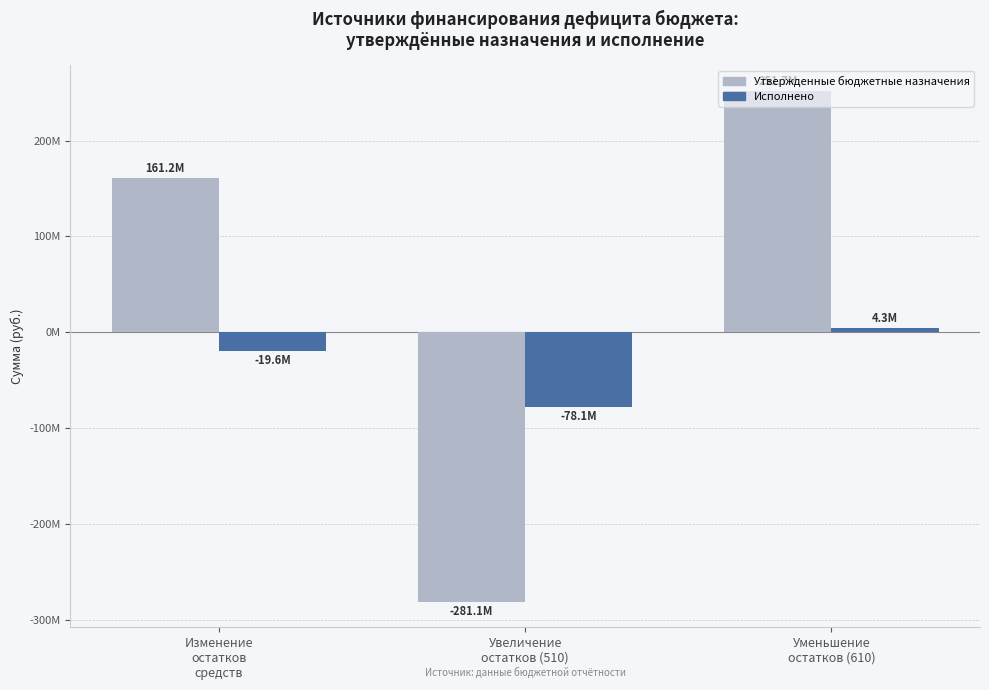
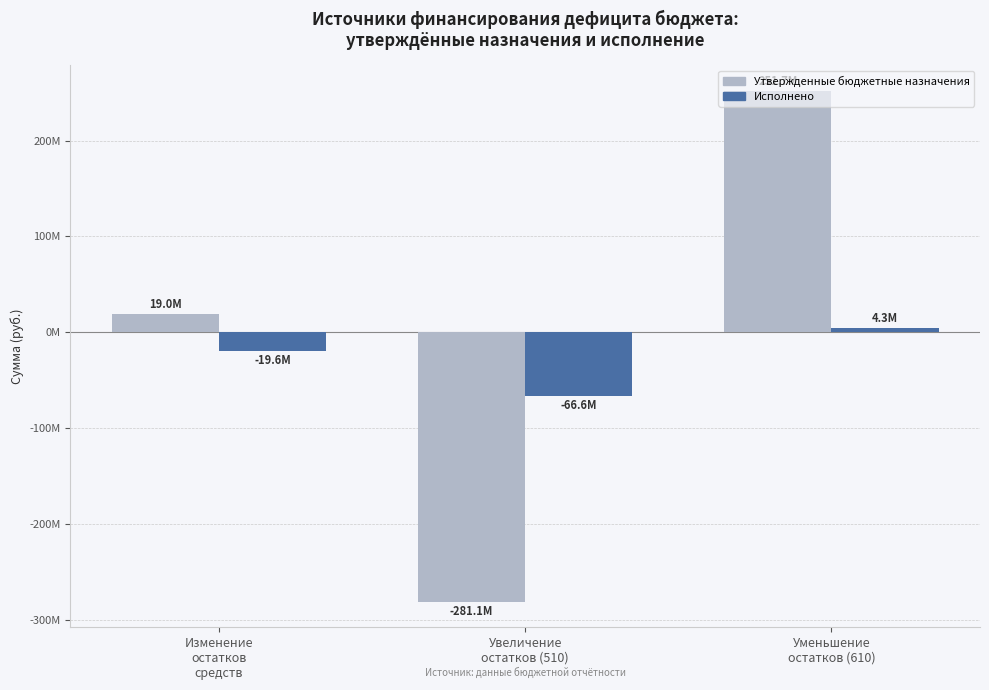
  {
    "Утвержденные бюджетные назначения": {
-     "Изменение остатков средств": "161.2М"
+     "Изменение остатков средств": "19.0М"
    },
    "Исполнено": {
-     "Увеличение остатков (510)": "-78.1М"
+     "Увеличение остатков (510)": "-66.6М"
    }
  }
